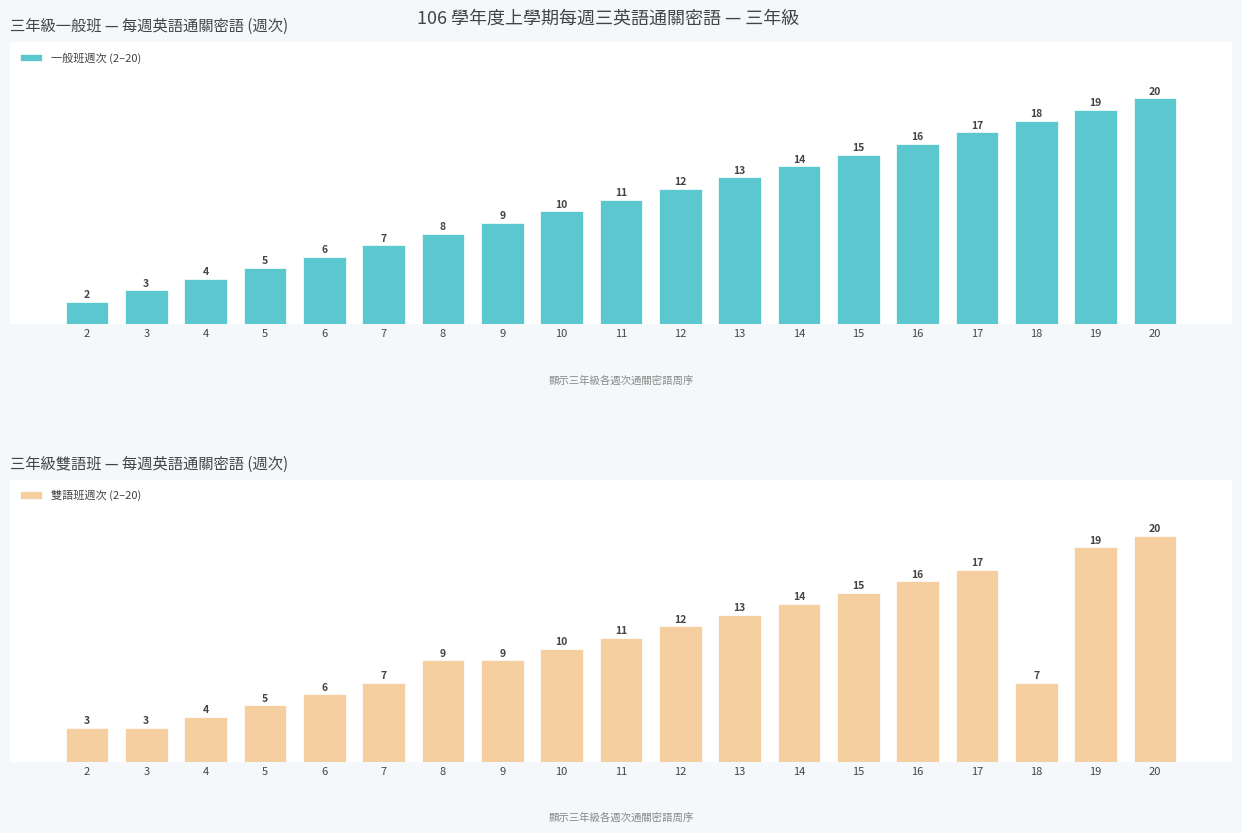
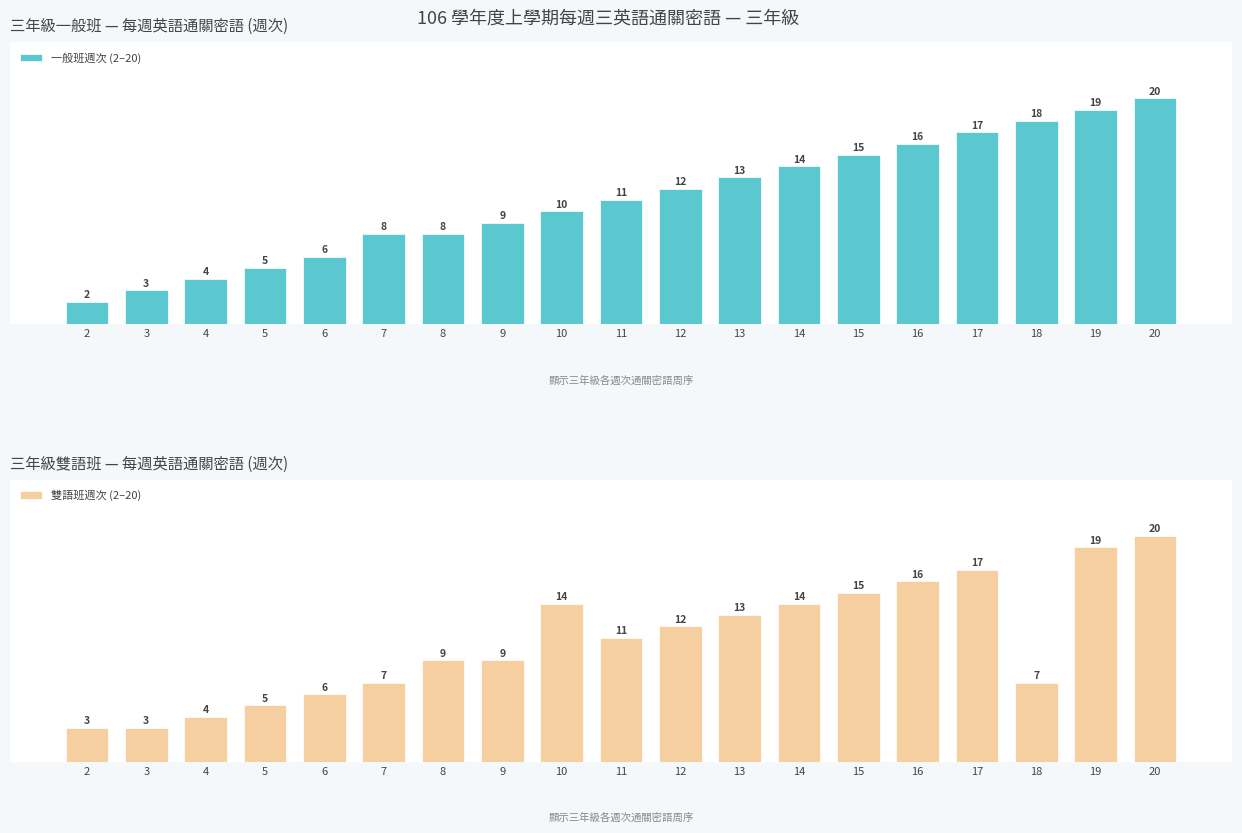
  {
    "三年級一般班 — 每週英語通關密語 (週次)": {
      "2": 2,
      "3": 3,
      "4": 4,
      "5": 5,
      "6": 6,
-     "7": 7,
+     "7": 8,
      "8": 8,
      "9": 9,
      "10": 10,
      "11": 11,
      "12": 12,
      "13": 13,
      "14": 14,
      "15": 15,
      "16": 16,
      "17": 17,
      "18": 18,
      "19": 19,
      "20": 20
    },
    "三年級雙語班 — 每週英語通關密語 (週次)": {
      "2": 3,
      "3": 3,
      "4": 4,
      "5": 5,
      "6": 6,
      "7": 7,
      "8": 9,
      "9": 9,
-     "10": 10,
+     "10": 14,
      "11": 11,
      "12": 12,
      "13": 13,
      "14": 14,
      "15": 15,
      "16": 16,
      "17": 17,
      "18": 7,
      "19": 19,
      "20": 20
    }
  }
